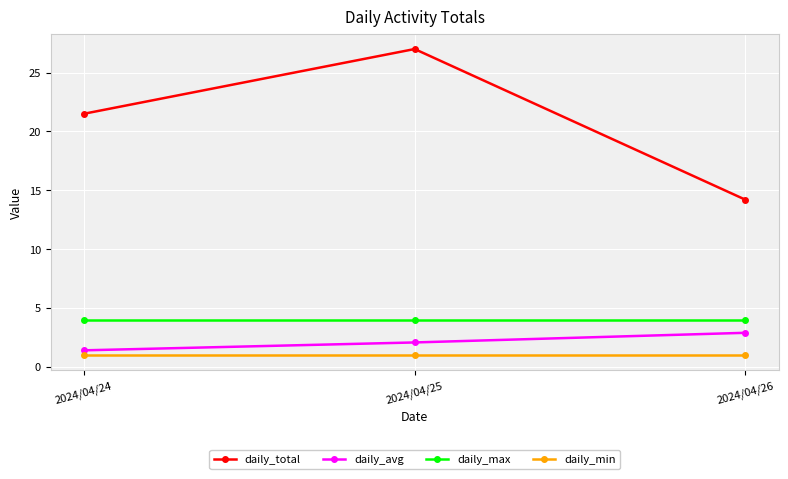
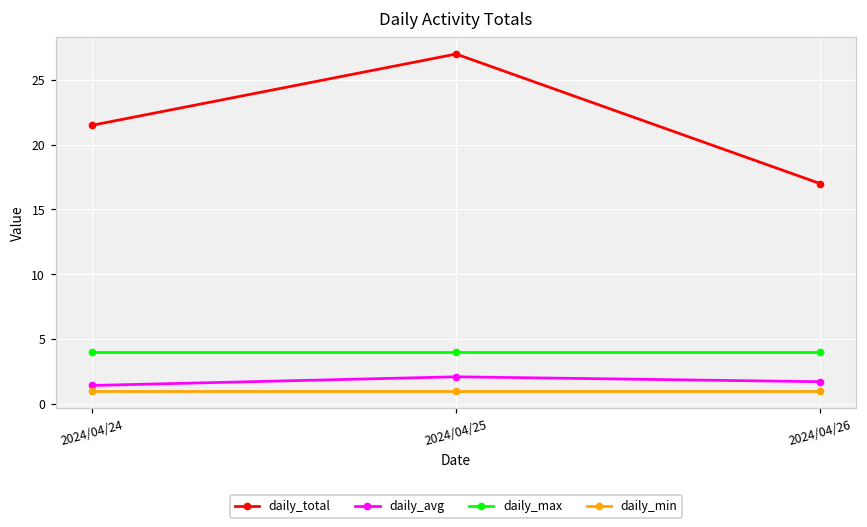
  {
    "daily_total": {
      "2024/04/24": 21.5,
      "2024/04/25": 27.0,
-     "2024/04/26": 14.2
+     "2024/04/26": 17.0
    },
    "daily_avg": {
      "2024/04/24": 1.4,
      "2024/04/25": 2.1,
-     "2024/04/26": 2.9
+     "2024/04/26": 1.7
    },
    "daily_max": {
      "2024/04/24": 4.0,
      "2024/04/25": 4.0,
      "2024/04/26": 4.0
    },
    "daily_min": {
      "2024/04/24": 1.0,
      "2024/04/25": 1.0,
      "2024/04/26": 1.0
    }
  }
